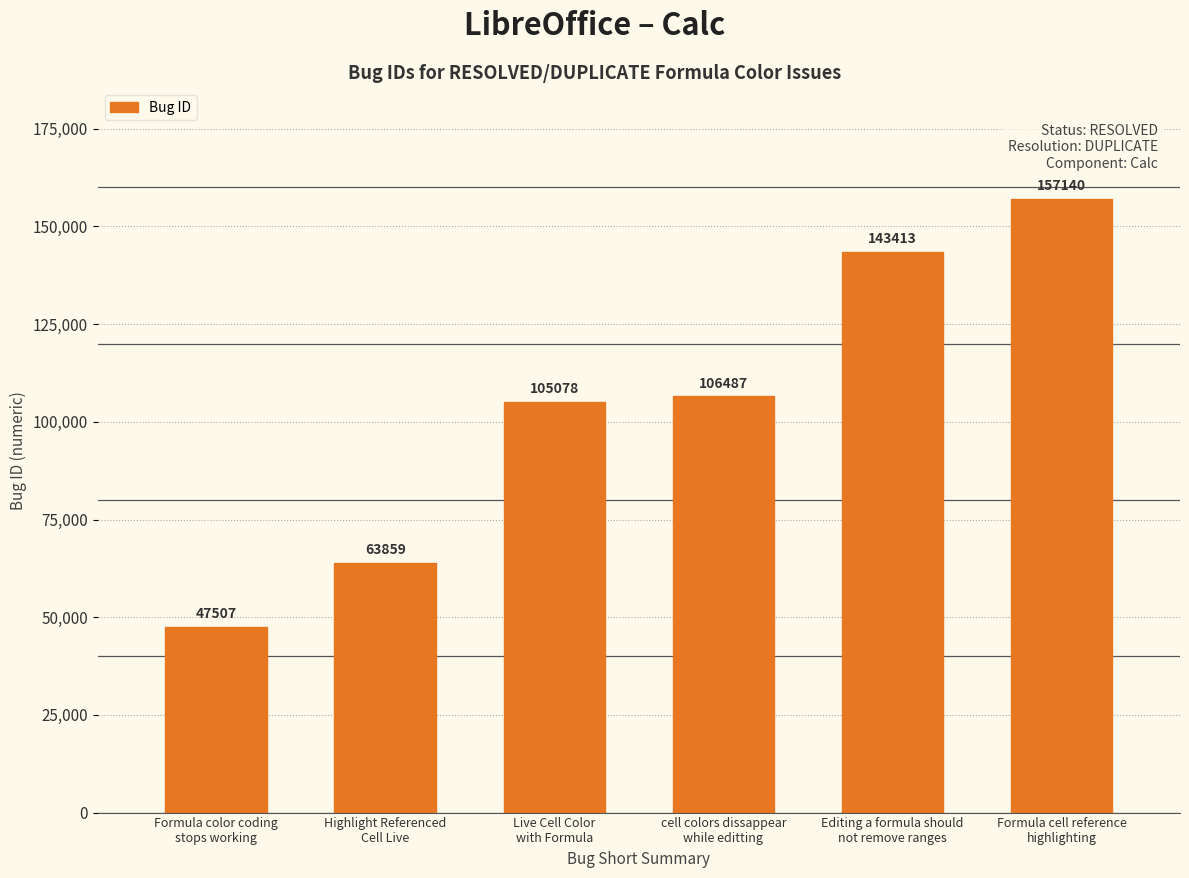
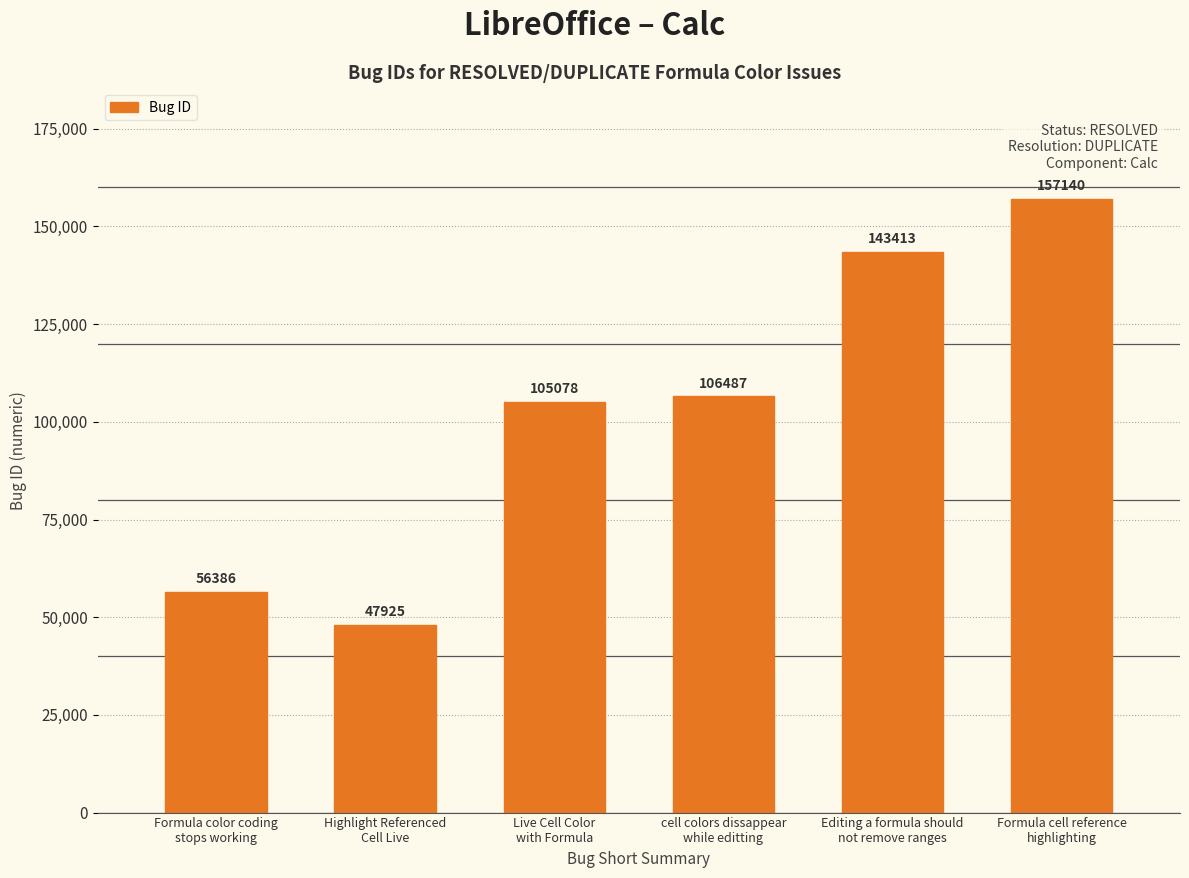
  {
-   "Formula color coding stops working": 47507,
-   "Highlight Referenced Cell Live": 63859,
+   "Formula color coding stops working": 56386,
+   "Highlight Referenced Cell Live": 47925,
    "Live Cell Color with Formula": 105078,
    "cell colors dissappear while editting": 106487,
    "Editing a formula should not remove ranges": 143413,
    "Formula cell reference highlighting": 157140
  }
